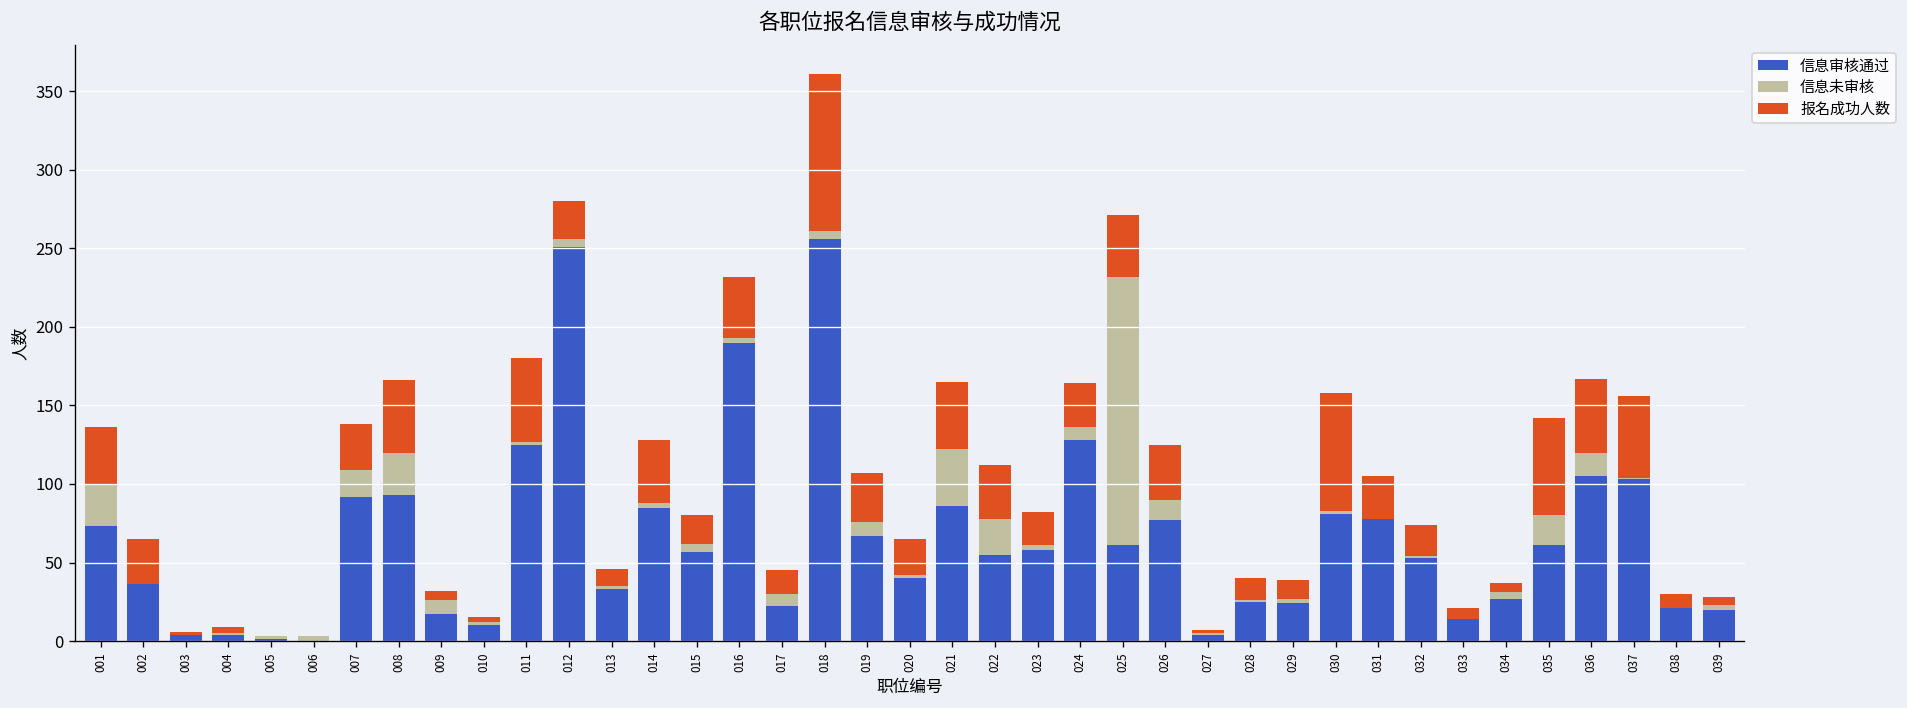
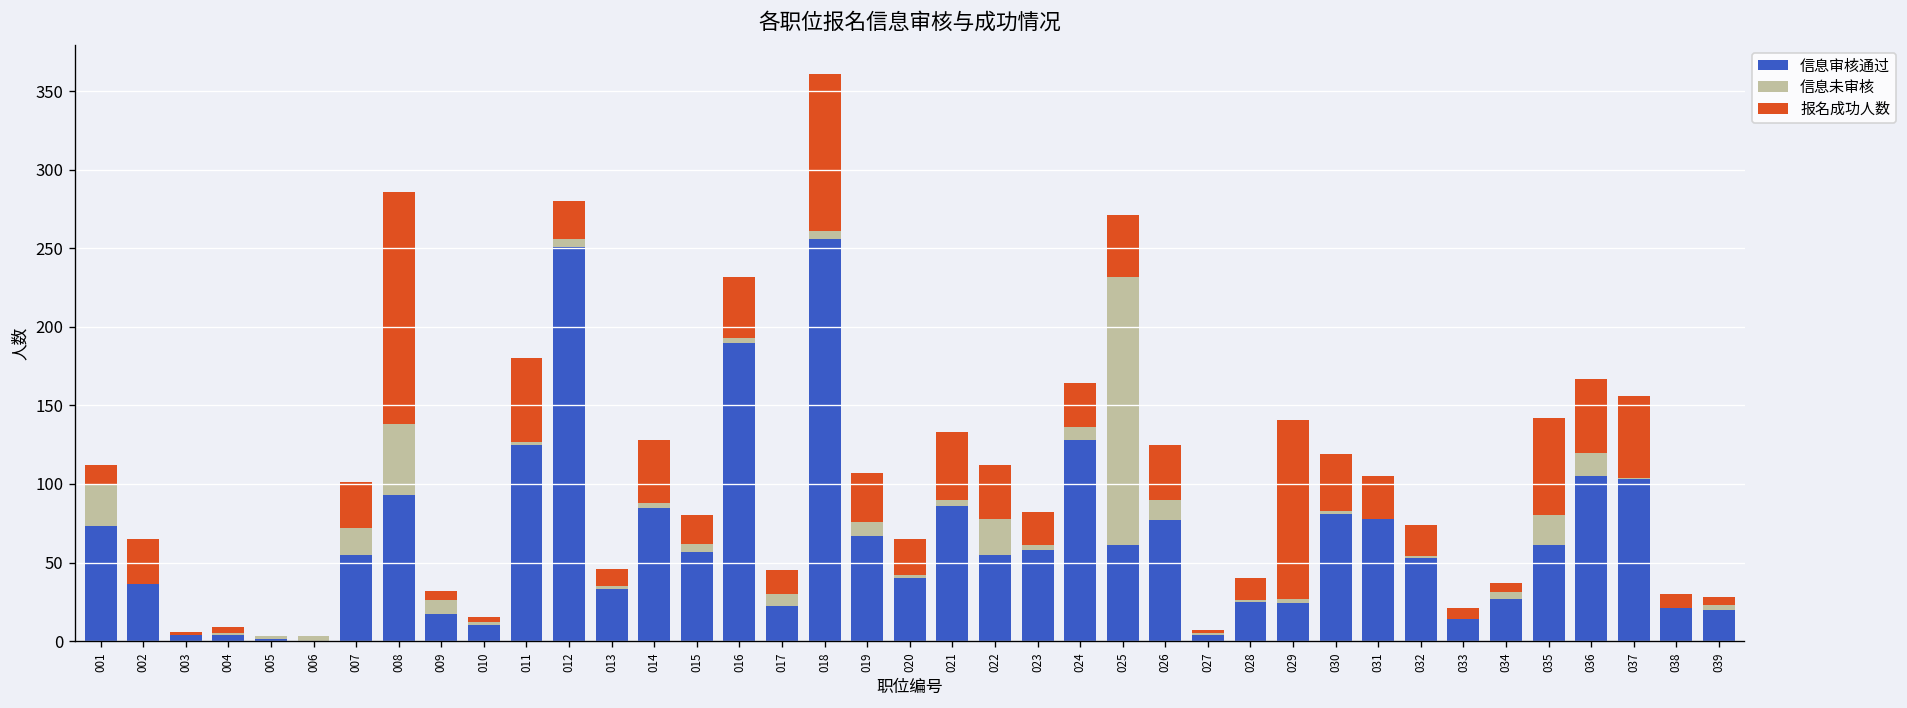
  {
    "信息审核通过": {
      "001": 73,
      "002": 36,
      "003": 4,
      "004": 4,
      "006": 0,
-     "007": 92,
+     "007": 55,
      "008": 93,
      "009": 17,
      "010": 10,
      "011": 125,
      "012": 251,
      "013": 33,
      "014": 85,
      "015": 57,
      "016": 190,
      "017": 22,
      "018": 256,
      "019": 67,
      "020": 40,
      "021": 86,
      "022": 55,
      "023": 58,
      "024": 128,
      "025": 61,
      "026": 77,
      "027": 4,
      "028": 25,
      "029": 24,
      "030": 81,
      "031": 78,
      "032": 53,
      "033": 14,
      "034": 27,
      "035": 61,
      "036": 105,
      "037": 103,
      "038": 21,
      "039": 20
    },
    "信息未审核": {
      "001": 27,
      "002": 0,
      "003": 0,
      "005": 2,
      "006": 3,
      "007": 17,
-     "008": 27,
+     "008": 45,
      "009": 9,
      "010": 2,
      "011": 2,
      "012": 5,
      "013": 2,
      "014": 3,
      "015": 5,
      "016": 3,
      "017": 8,
      "018": 5,
      "019": 9,
      "020": 2,
-     "021": 36,
+     "021": 4,
      "022": 23,
      "023": 3,
      "024": 8,
      "025": 171,
      "026": 13,
      "029": 3,
      "030": 2,
      "031": 0,
      "033": 0,
      "034": 4,
      "035": 19,
      "036": 15,
      "038": 0,
      "039": 3
    },
    "报名成功人数": {
-     "001": 36,
+     "001": 12,
      "002": 29,
      "003": 2,
      "004": 4,
      "005": 0,
      "006": 0,
      "007": 29,
-     "008": 46,
+     "008": 148,
      "009": 6,
      "010": 3,
      "011": 53,
      "012": 24,
      "013": 11,
      "014": 40,
      "015": 18,
      "016": 39,
      "017": 15,
      "018": 100,
      "019": 31,
      "020": 23,
      "021": 43,
      "022": 34,
      "023": 21,
      "024": 28,
      "025": 39,
      "026": 35,
      "027": 2,
      "028": 14,
-     "029": 12,
-     "030": 75,
+     "029": 114,
+     "030": 36,
      "031": 27,
      "032": 20,
      "033": 7,
      "034": 6,
      "035": 62,
      "036": 47,
      "037": 52,
      "038": 9,
      "039": 5
    }
  }
